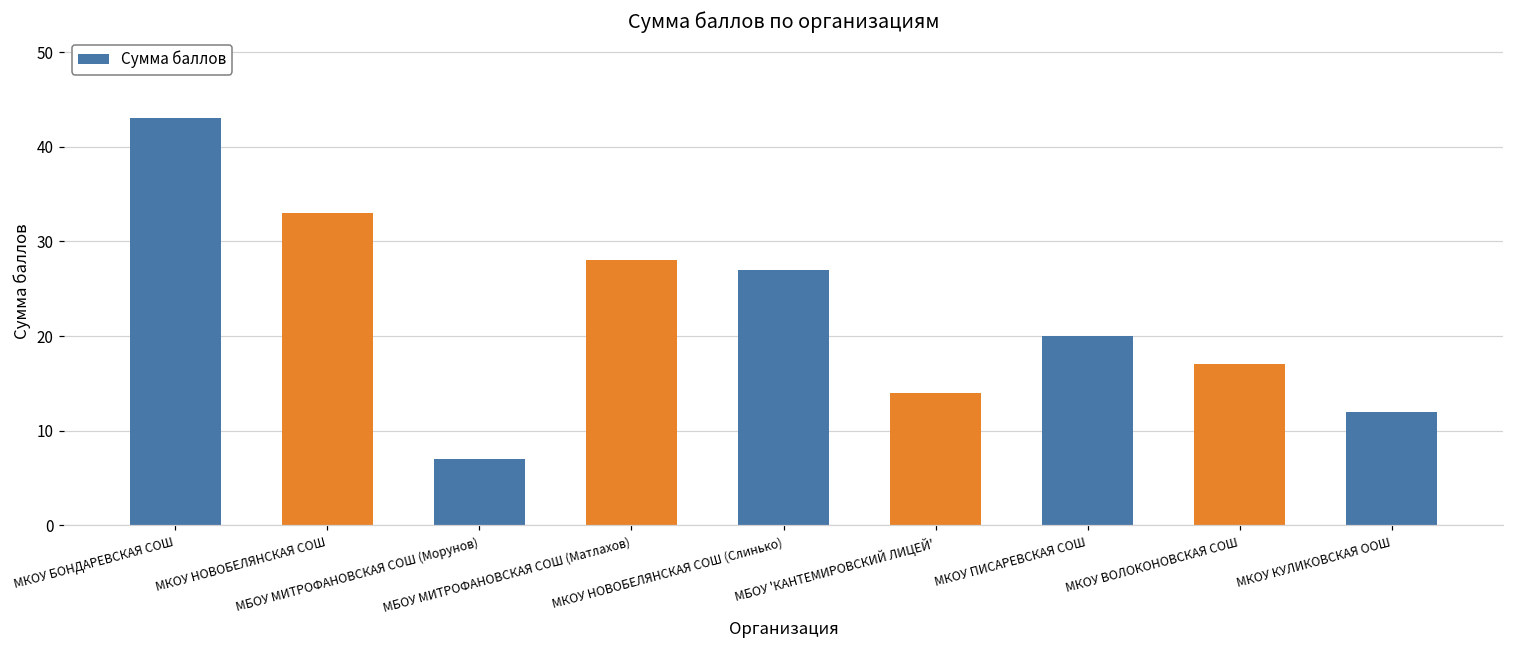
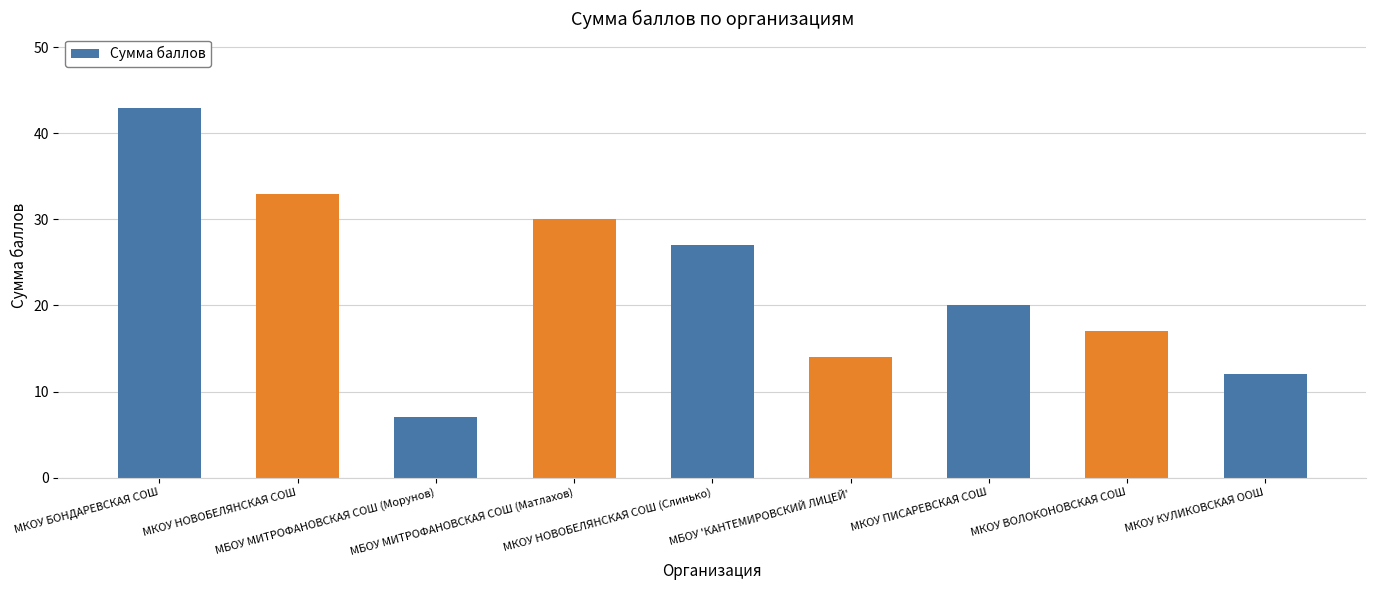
  {
    "МКОУ БОНДАРЕВСКАЯ СОШ": 43,
    "МКОУ НОВОБЕЛЯНСКАЯ СОШ": 33,
    "МБОУ МИТРОФАНОВСКАЯ СОШ (Морунов)": 7,
-   "МБОУ МИТРОФАНОВСКАЯ СОШ (Матлахов)": 28,
+   "МБОУ МИТРОФАНОВСКАЯ СОШ (Матлахов)": 30,
    "МКОУ НОВОБЕЛЯНСКАЯ СОШ (Слинько)": 27,
    "МБОУ 'КАНТЕМИРОВСКИЙ ЛИЦЕЙ'": 14,
    "МКОУ ПИСАРЕВСКАЯ СОШ": 20,
    "МКОУ ВОЛОКОНОВСКАЯ СОШ": 17,
    "МКОУ КУЛИКОВСКАЯ ООШ": 12
  }
